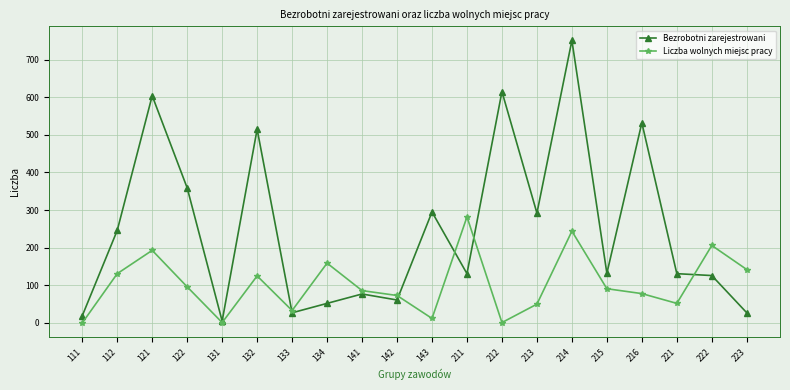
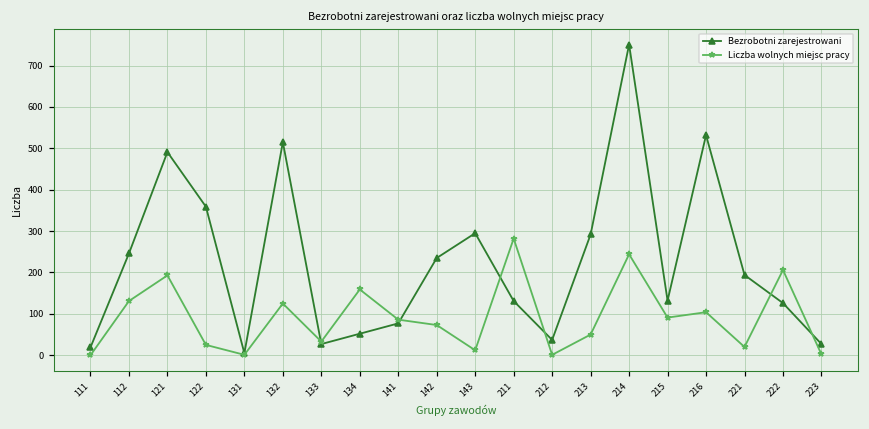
  {
    "Bezrobotni zarejestrowani": {
      "111": 20,
      "112": 250,
-     "121": 600,
+     "121": 490,
      "122": 360,
      "132": 520,
      "134": 50,
      "141": 80,
-     "142": 60,
+     "142": 240,
      "143": 300,
      "211": 130,
-     "212": 620,
+     "212": 40,
      "213": 290,
      "214": 750,
      "215": 130,
      "216": 530,
-     "221": 130,
+     "221": 190,
      "222": 130,
      "223": 30
    },
    "Liczba wolnych miejsc pracy": {
      "111": 0,
      "112": 130,
      "121": 190,
-     "122": 100,
+     "122": 30,
      "132": 130,
      "134": 160,
      "141": 90,
      "142": 70,
      "143": 10,
      "211": 280,
      "212": 0,
      "213": 50,
      "214": 240,
      "215": 90,
-     "216": 80,
-     "221": 50,
+     "216": 100,
+     "221": 20,
      "222": 210,
-     "223": 140
+     "223": 0
    }
  }
